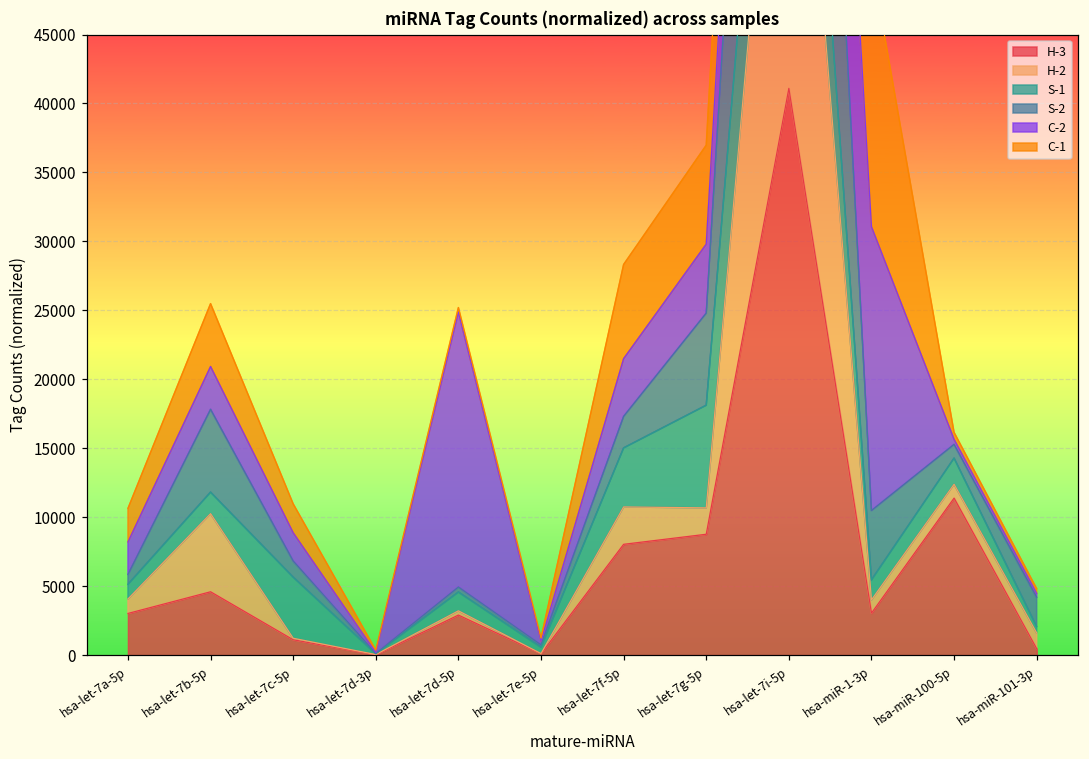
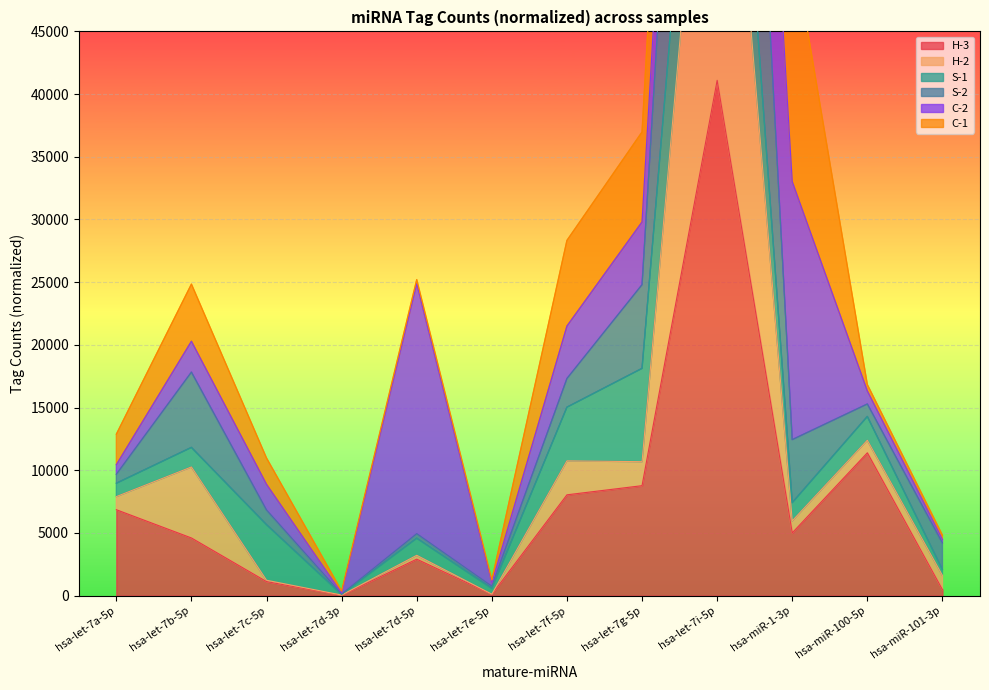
  {
    "H-3": {
-     "hsa-let-7a-5p": 3000,
+     "hsa-let-7a-5p": 6900,
      "hsa-let-7b-5p": 4600,
      "hsa-let-7d-5p": 2900,
      "hsa-let-7f-5p": 8000,
      "hsa-let-7g-5p": 8800,
      "hsa-let-7i-5p": 41100,
-     "hsa-miR-1-3p": 3100,
+     "hsa-miR-1-3p": 5000,
      "hsa-miR-100-5p": 11400,
      "hsa-miR-101-3p": 500
    },
    "H-2": {
      "hsa-let-7a-5p": 1000,
      "hsa-let-7b-5p": 5700,
      "hsa-let-7d-5p": 300,
      "hsa-let-7f-5p": 2700,
      "hsa-let-7g-5p": 1900,
      "hsa-miR-1-3p": 1000,
      "hsa-miR-100-5p": 1000,
      "hsa-miR-101-3p": 1100
    },
    "C-2": {
-     "hsa-let-7a-5p": 2400,
-     "hsa-let-7b-5p": 3100,
+     "hsa-let-7a-5p": 800,
+     "hsa-let-7b-5p": 2500,
      "hsa-let-7c-5p": 2000,
      "hsa-let-7d-5p": 19900,
      "hsa-let-7e-5p": 300,
      "hsa-let-7f-5p": 4200,
      "hsa-let-7g-5p": 5000,
      "hsa-miR-1-3p": 20600,
-     "hsa-miR-100-5p": 400,
+     "hsa-miR-100-5p": 1000,
      "hsa-miR-101-3p": 300
    },
    "C-1": {
      "hsa-let-7a-5p": 2400,
      "hsa-let-7b-5p": 4600,
      "hsa-let-7c-5p": 2100,
      "hsa-let-7d-5p": 300,
      "hsa-let-7e-5p": 200,
      "hsa-let-7f-5p": 6800,
      "hsa-let-7g-5p": 7200,
      "hsa-miR-100-5p": 500,
      "hsa-miR-101-3p": 300
    }
  }
